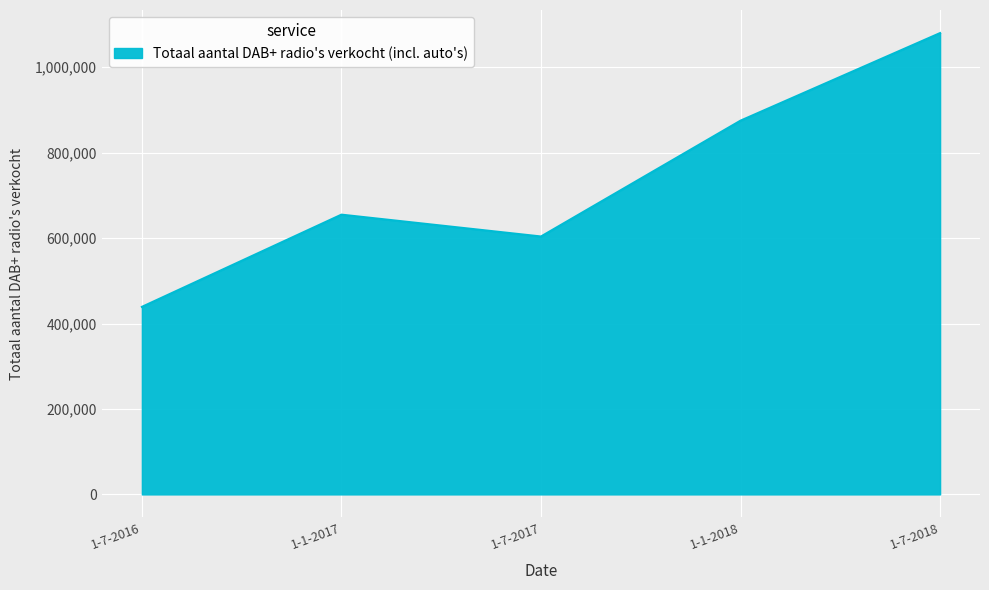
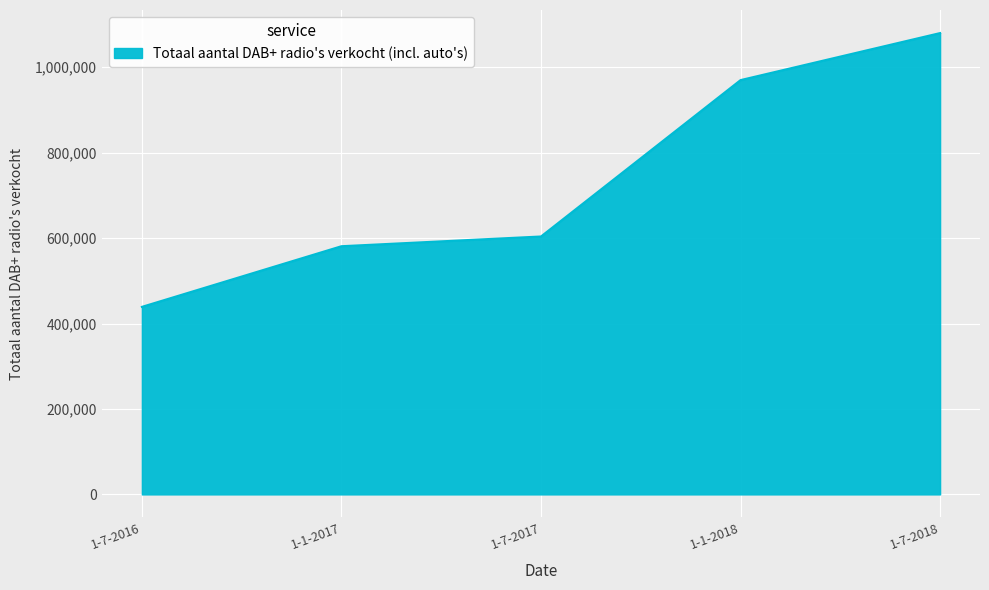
  {
    "1-7-2016": "440,000",
-   "1-1-2017": "650,000",
+   "1-1-2017": "580,000",
    "1-7-2017": "600,000",
-   "1-1-2018": "880,000",
+   "1-1-2018": "970,000",
    "1-7-2018": "1,080,000"
  }
